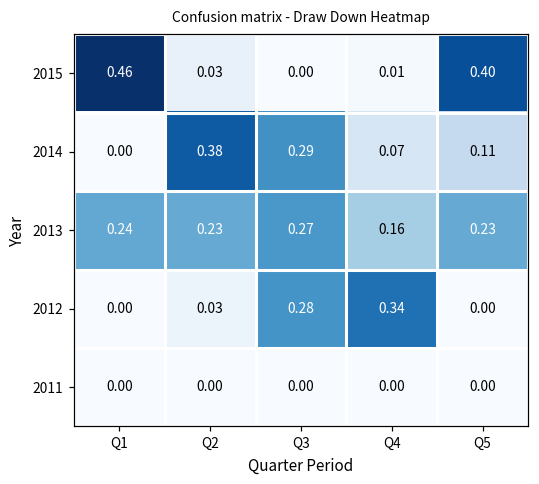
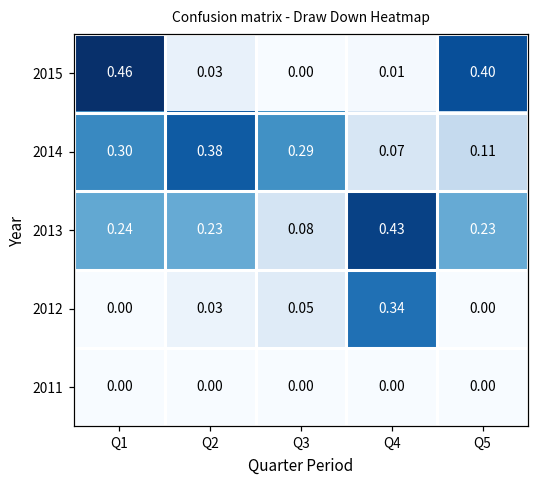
  {
    "2015": {
      "Q1": 0.46,
      "Q2": 0.03,
      "Q3": 0.00,
      "Q4": 0.01,
      "Q5": 0.40
    },
    "2014": {
-     "Q1": 0.00,
+     "Q1": 0.30,
      "Q2": 0.38,
      "Q3": 0.29,
      "Q4": 0.07,
      "Q5": 0.11
    },
    "2013": {
      "Q1": 0.24,
      "Q2": 0.23,
-     "Q3": 0.27,
-     "Q4": 0.16,
+     "Q3": 0.08,
+     "Q4": 0.43,
      "Q5": 0.23
    },
    "2012": {
      "Q1": 0.00,
      "Q2": 0.03,
-     "Q3": 0.28,
+     "Q3": 0.05,
      "Q4": 0.34,
      "Q5": 0.00
    },
    "2011": {
      "Q1": 0.00,
      "Q2": 0.00,
      "Q3": 0.00,
      "Q4": 0.00,
      "Q5": 0.00
    }
  }
